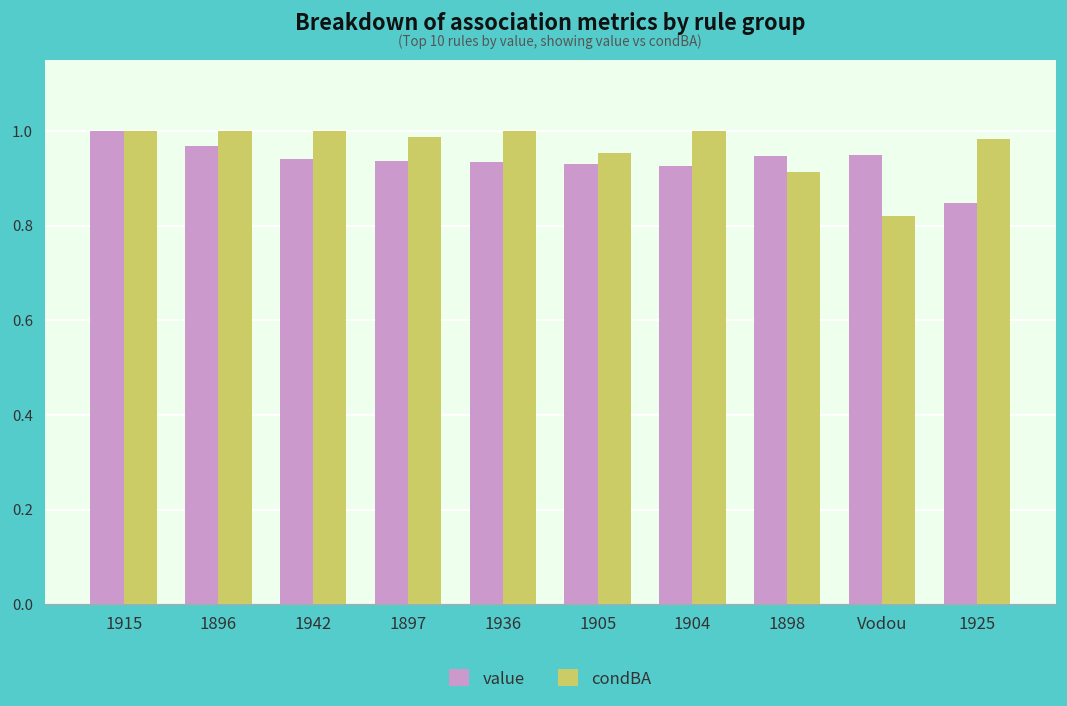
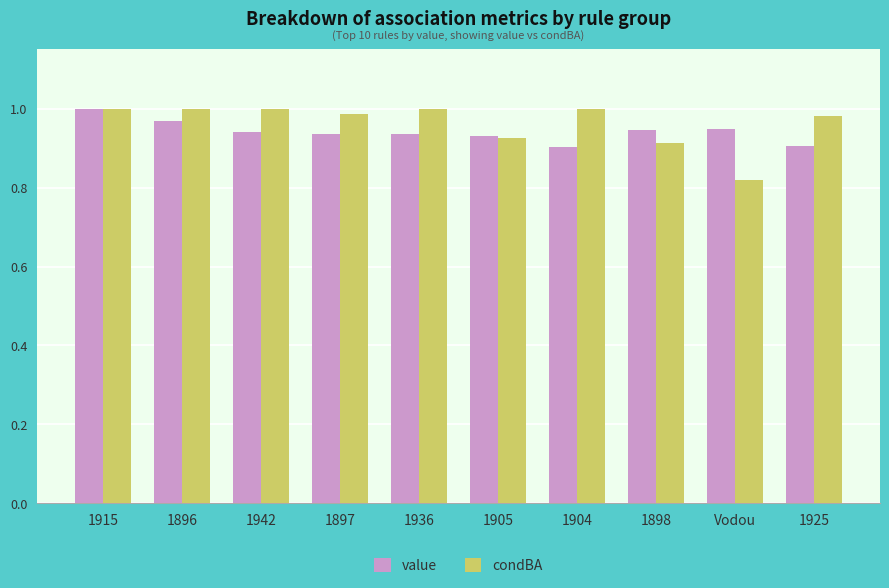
  {
    "value": {
      "1915": 1.00,
      "1896": 0.97,
      "1942": 0.94,
      "1897": 0.94,
      "1936": 0.93,
      "1905": 0.93,
-     "1904": 0.93,
+     "1904": 0.90,
      "1898": 0.95,
      "Vodou": 0.95,
-     "1925": 0.85
+     "1925": 0.90
    },
    "condBA": {
      "1915": 1.00,
      "1896": 1.00,
      "1942": 1.00,
      "1897": 0.99,
      "1936": 1.00,
-     "1905": 0.95,
+     "1905": 0.93,
      "1904": 1.00,
      "1898": 0.91,
      "Vodou": 0.82,
      "1925": 0.98
    }
  }
